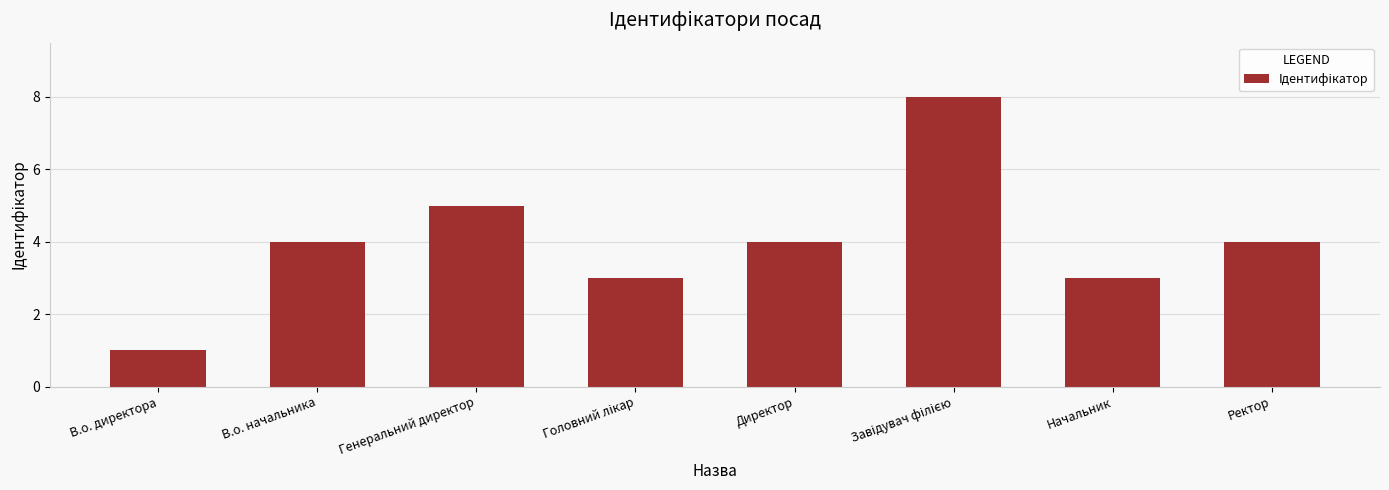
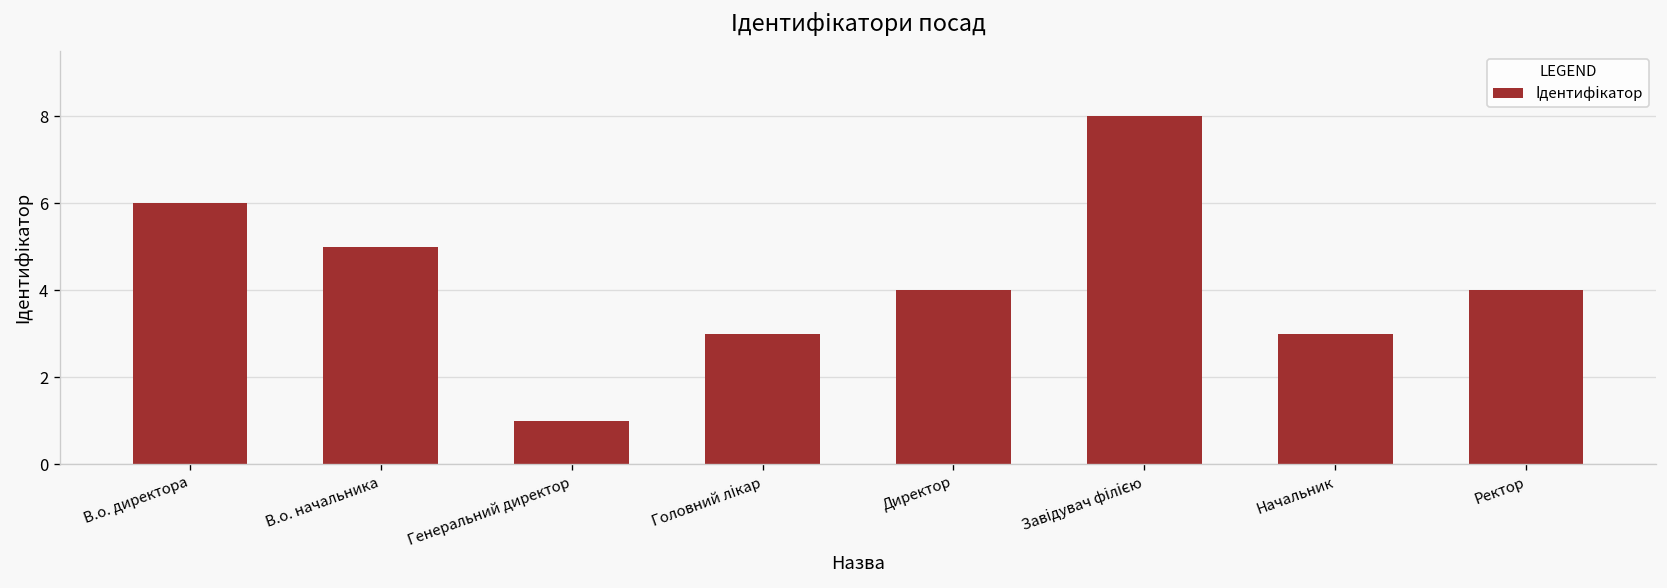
  {
-   "В.о. директора": 1,
-   "В.о. начальника": 4,
-   "Генеральний директор": 5,
+   "В.о. директора": 6,
+   "В.о. начальника": 5,
+   "Генеральний директор": 1,
    "Головний лікар": 3,
    "Директор": 4,
    "Завідувач філією": 8,
    "Начальник": 3,
    "Ректор": 4
  }
